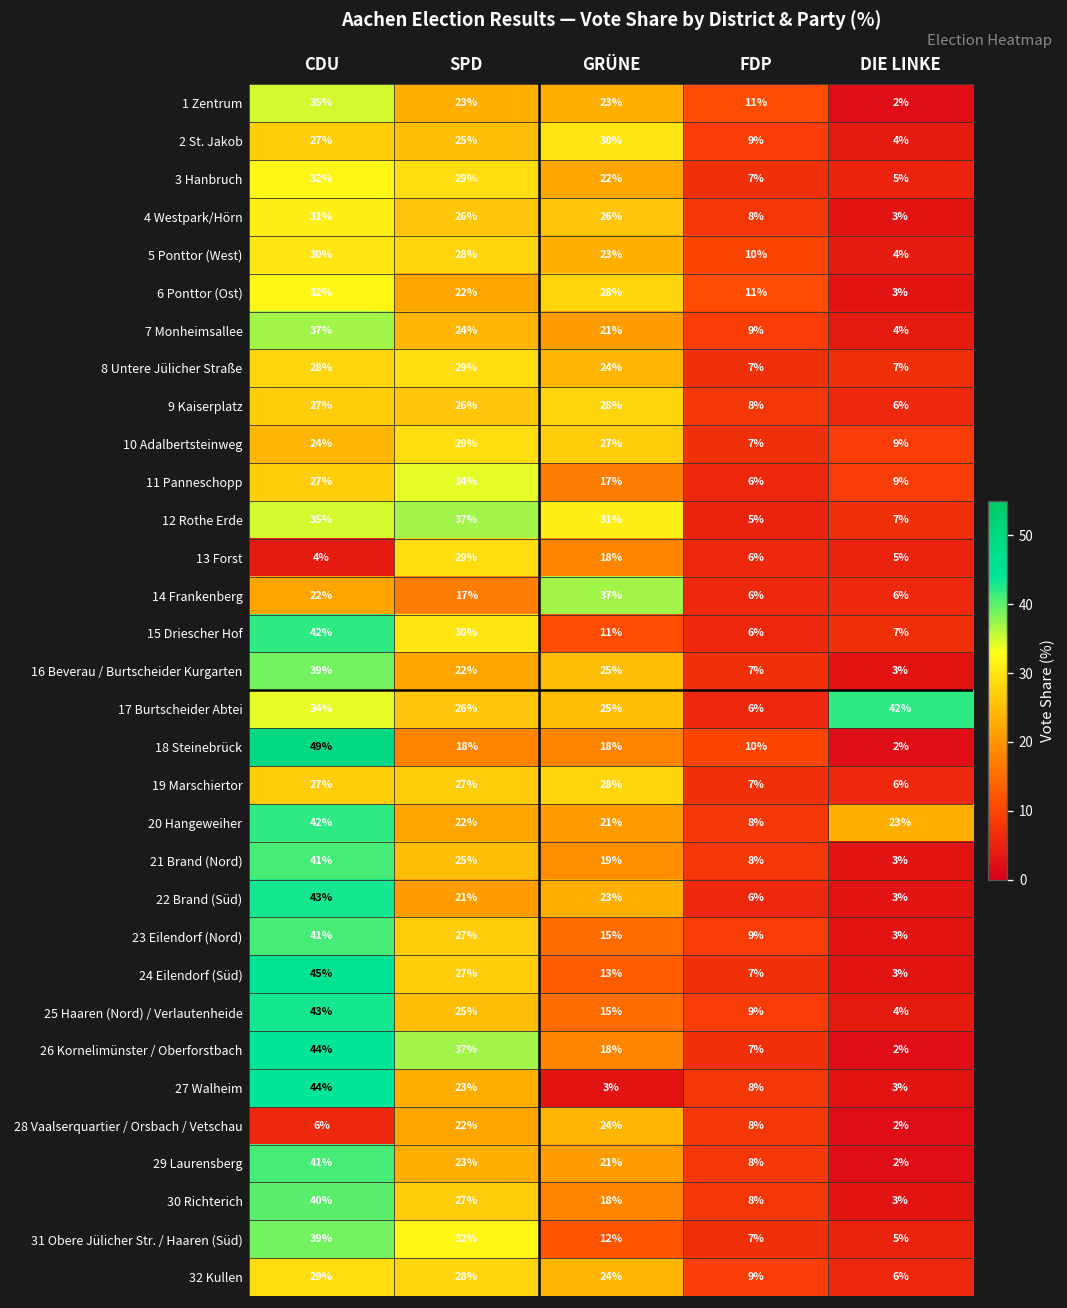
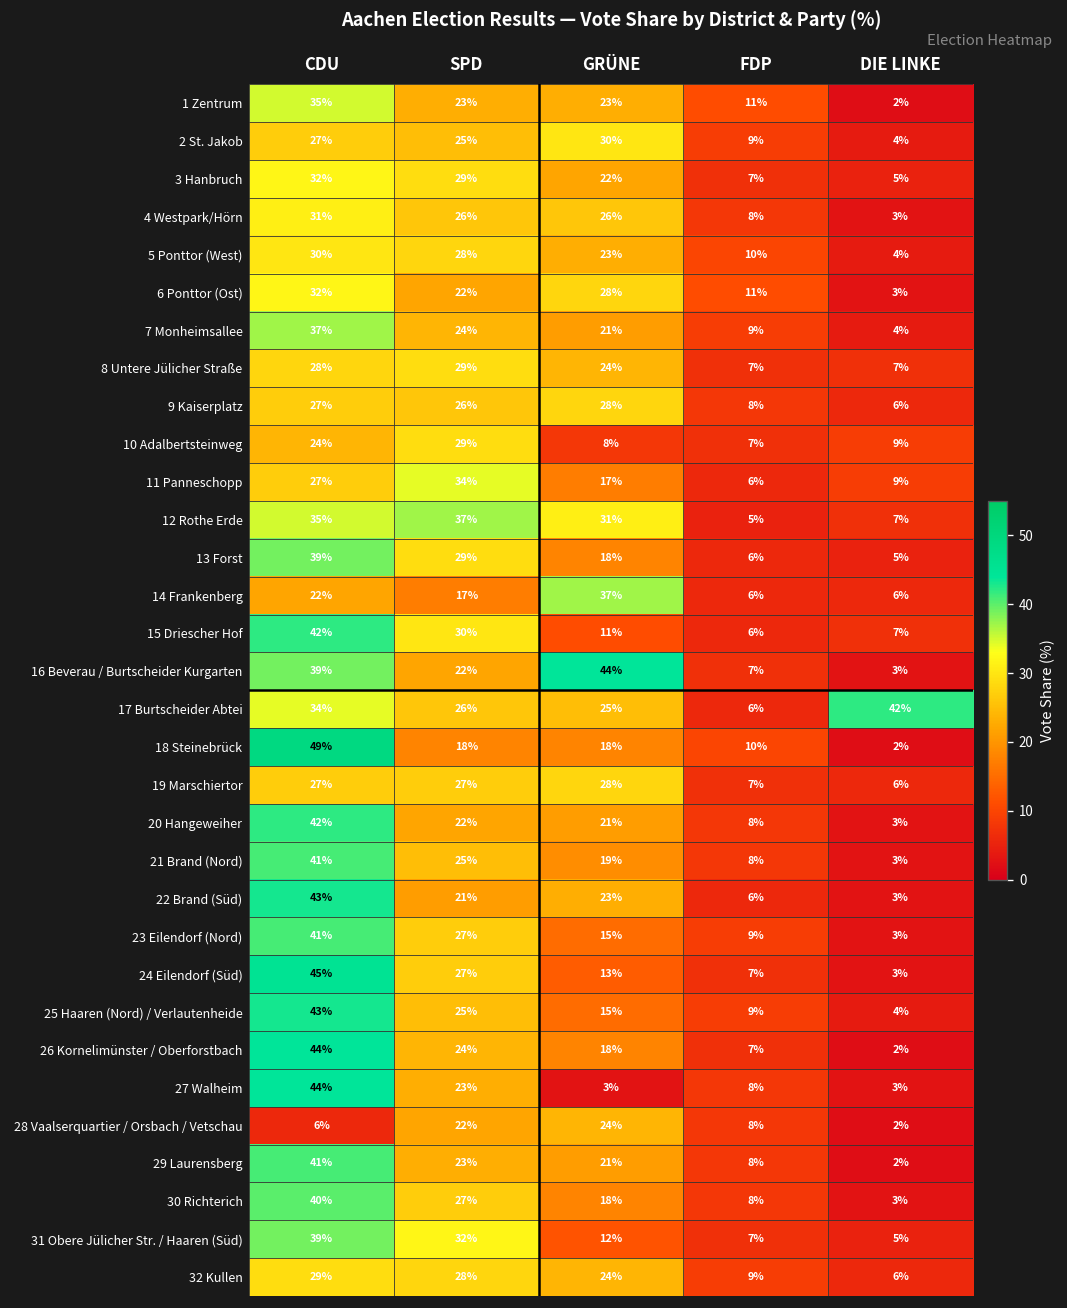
  {
    "1 Zentrum": {
      "CDU": "35%",
      "SPD": "23%",
      "GRÜNE": "23%",
      "FDP": "11%",
      "DIE LINKE": "2%"
    },
    "2 St. Jakob": {
      "CDU": "27%",
      "SPD": "25%",
      "GRÜNE": "30%",
      "FDP": "9%",
      "DIE LINKE": "4%"
    },
    "3 Hanbruch": {
      "CDU": "32%",
      "SPD": "29%",
      "GRÜNE": "22%",
      "FDP": "7%",
      "DIE LINKE": "5%"
    },
    "4 Westpark/Hörn": {
      "CDU": "31%",
      "SPD": "26%",
      "GRÜNE": "26%",
      "FDP": "8%",
      "DIE LINKE": "3%"
    },
    "5 Ponttor (West)": {
      "CDU": "30%",
      "SPD": "28%",
      "GRÜNE": "23%",
      "FDP": "10%",
      "DIE LINKE": "4%"
    },
    "6 Ponttor (Ost)": {
      "CDU": "32%",
      "SPD": "22%",
      "GRÜNE": "28%",
      "FDP": "11%",
      "DIE LINKE": "3%"
    },
    "7 Monheimsallee": {
      "CDU": "37%",
      "SPD": "24%",
      "GRÜNE": "21%",
      "FDP": "9%",
      "DIE LINKE": "4%"
    },
    "8 Untere Jülicher Straße": {
      "CDU": "28%",
      "SPD": "29%",
      "GRÜNE": "24%",
      "FDP": "7%",
      "DIE LINKE": "7%"
    },
    "9 Kaiserplatz": {
      "CDU": "27%",
      "SPD": "26%",
      "GRÜNE": "28%",
      "FDP": "8%",
      "DIE LINKE": "6%"
    },
    "10 Adalbertsteinweg": {
      "CDU": "24%",
      "SPD": "29%",
-     "GRÜNE": "27%",
+     "GRÜNE": "8%",
      "FDP": "7%",
      "DIE LINKE": "9%"
    },
    "11 Panneschopp": {
      "CDU": "27%",
      "SPD": "34%",
      "GRÜNE": "17%",
      "FDP": "6%",
      "DIE LINKE": "9%"
    },
    "12 Rothe Erde": {
      "CDU": "35%",
      "SPD": "37%",
      "GRÜNE": "31%",
      "FDP": "5%",
      "DIE LINKE": "7%"
    },
    "13 Forst": {
-     "CDU": "4%",
+     "CDU": "39%",
      "SPD": "29%",
      "GRÜNE": "18%",
      "FDP": "6%",
      "DIE LINKE": "5%"
    },
    "14 Frankenberg": {
      "CDU": "22%",
      "SPD": "17%",
      "GRÜNE": "37%",
      "FDP": "6%",
      "DIE LINKE": "6%"
    },
    "15 Driescher Hof": {
      "CDU": "42%",
      "SPD": "30%",
      "GRÜNE": "11%",
      "FDP": "6%",
      "DIE LINKE": "7%"
    },
    "16 Beverau / Burtscheider Kurgarten": {
      "CDU": "39%",
      "SPD": "22%",
-     "GRÜNE": "25%",
+     "GRÜNE": "44%",
      "FDP": "7%",
      "DIE LINKE": "3%"
    },
    "17 Burtscheider Abtei": {
      "CDU": "34%",
      "SPD": "26%",
      "GRÜNE": "25%",
      "FDP": "6%",
      "DIE LINKE": "42%"
    },
    "18 Steinebrück": {
      "CDU": "49%",
      "SPD": "18%",
      "GRÜNE": "18%",
      "FDP": "10%",
      "DIE LINKE": "2%"
    },
    "19 Marschiertor": {
      "CDU": "27%",
      "SPD": "27%",
      "GRÜNE": "28%",
      "FDP": "7%",
      "DIE LINKE": "6%"
    },
    "20 Hangeweiher": {
      "CDU": "42%",
      "SPD": "22%",
      "GRÜNE": "21%",
      "FDP": "8%",
-     "DIE LINKE": "23%"
+     "DIE LINKE": "3%"
    },
    "21 Brand (Nord)": {
      "CDU": "41%",
      "SPD": "25%",
      "GRÜNE": "19%",
      "FDP": "8%",
      "DIE LINKE": "3%"
    },
    "22 Brand (Süd)": {
      "CDU": "43%",
      "SPD": "21%",
      "GRÜNE": "23%",
      "FDP": "6%",
      "DIE LINKE": "3%"
    },
    "23 Eilendorf (Nord)": {
      "CDU": "41%",
      "SPD": "27%",
      "GRÜNE": "15%",
      "FDP": "9%",
      "DIE LINKE": "3%"
    },
    "24 Eilendorf (Süd)": {
      "CDU": "45%",
      "SPD": "27%",
      "GRÜNE": "13%",
      "FDP": "7%",
      "DIE LINKE": "3%"
    },
    "25 Haaren (Nord) / Verlautenheide": {
      "CDU": "43%",
      "SPD": "25%",
      "GRÜNE": "15%",
      "FDP": "9%",
      "DIE LINKE": "4%"
    },
    "26 Kornelimünster / Oberforstbach": {
      "CDU": "44%",
-     "SPD": "37%",
+     "SPD": "24%",
      "GRÜNE": "18%",
      "FDP": "7%",
      "DIE LINKE": "2%"
    },
    "27 Walheim": {
      "CDU": "44%",
      "SPD": "23%",
      "GRÜNE": "3%",
      "FDP": "8%",
      "DIE LINKE": "3%"
    },
    "28 Vaalserquartier / Orsbach / Vetschau": {
      "CDU": "6%",
      "SPD": "22%",
      "GRÜNE": "24%",
      "FDP": "8%",
      "DIE LINKE": "2%"
    },
    "29 Laurensberg": {
      "CDU": "41%",
      "SPD": "23%",
      "GRÜNE": "21%",
      "FDP": "8%",
      "DIE LINKE": "2%"
    },
    "30 Richterich": {
      "CDU": "40%",
      "SPD": "27%",
      "GRÜNE": "18%",
      "FDP": "8%",
      "DIE LINKE": "3%"
    },
    "31 Obere Jülicher Str. / Haaren (Süd)": {
      "CDU": "39%",
      "SPD": "32%",
      "GRÜNE": "12%",
      "FDP": "7%",
      "DIE LINKE": "5%"
    },
    "32 Kullen": {
      "CDU": "29%",
      "SPD": "28%",
      "GRÜNE": "24%",
      "FDP": "9%",
      "DIE LINKE": "6%"
    }
  }
